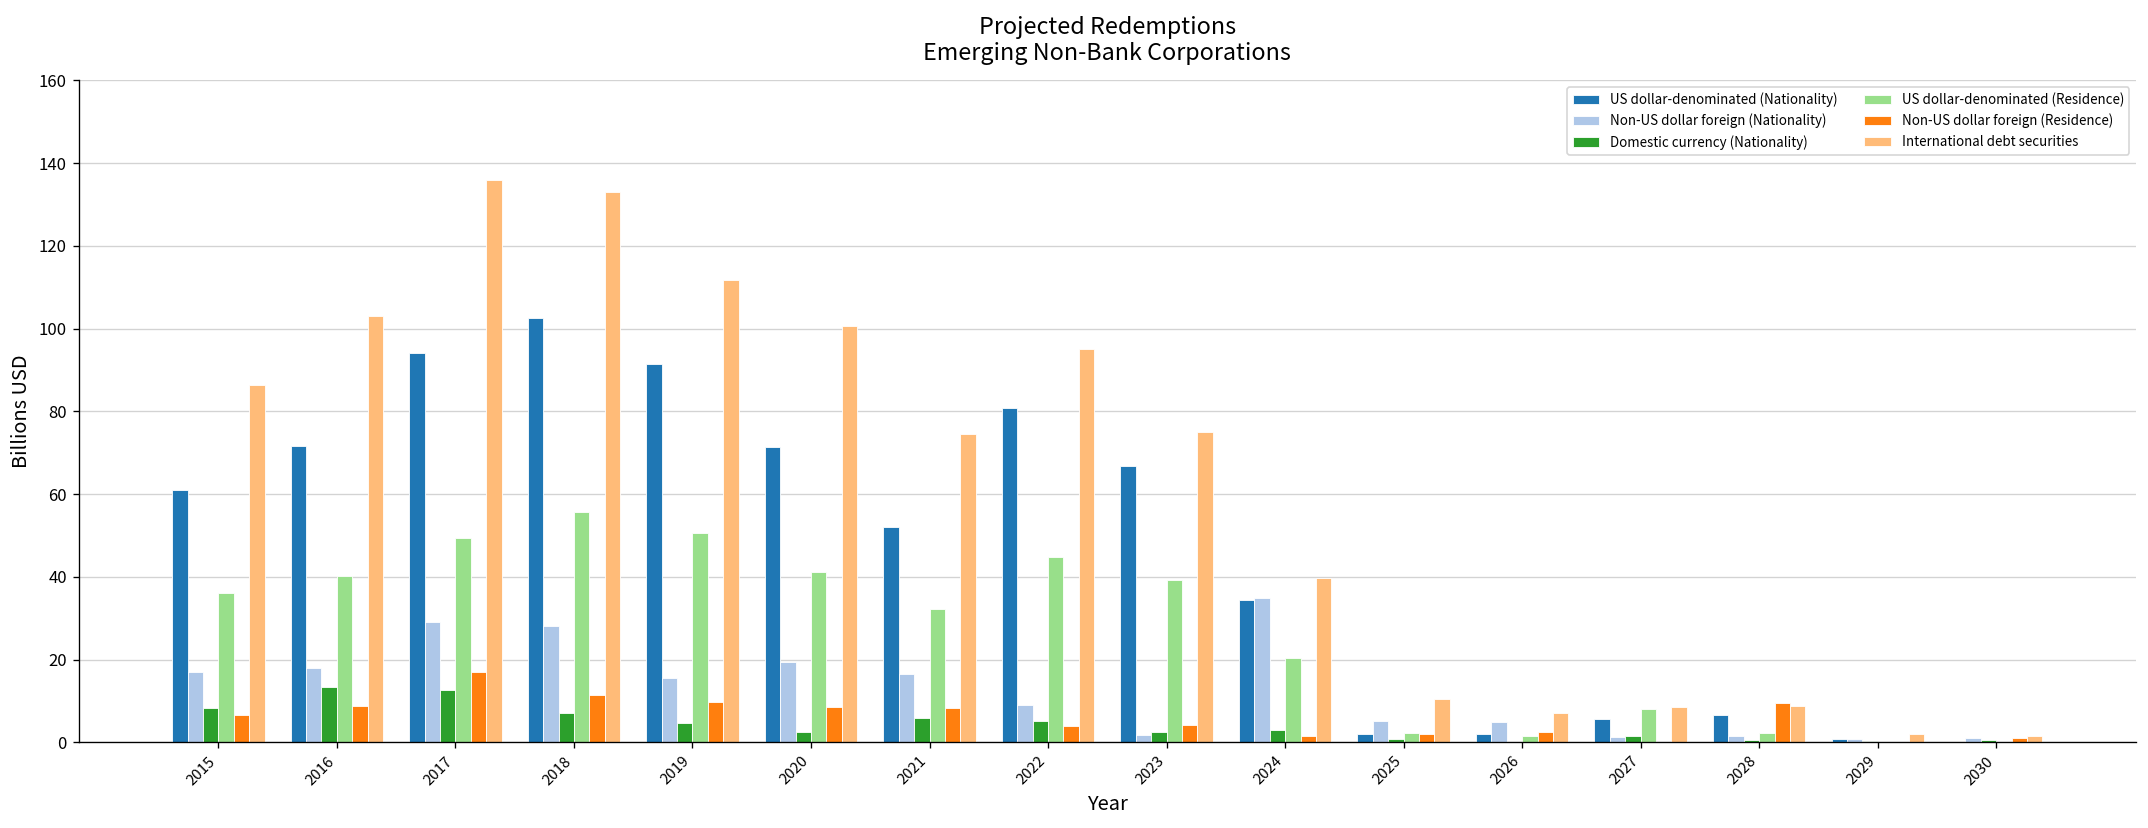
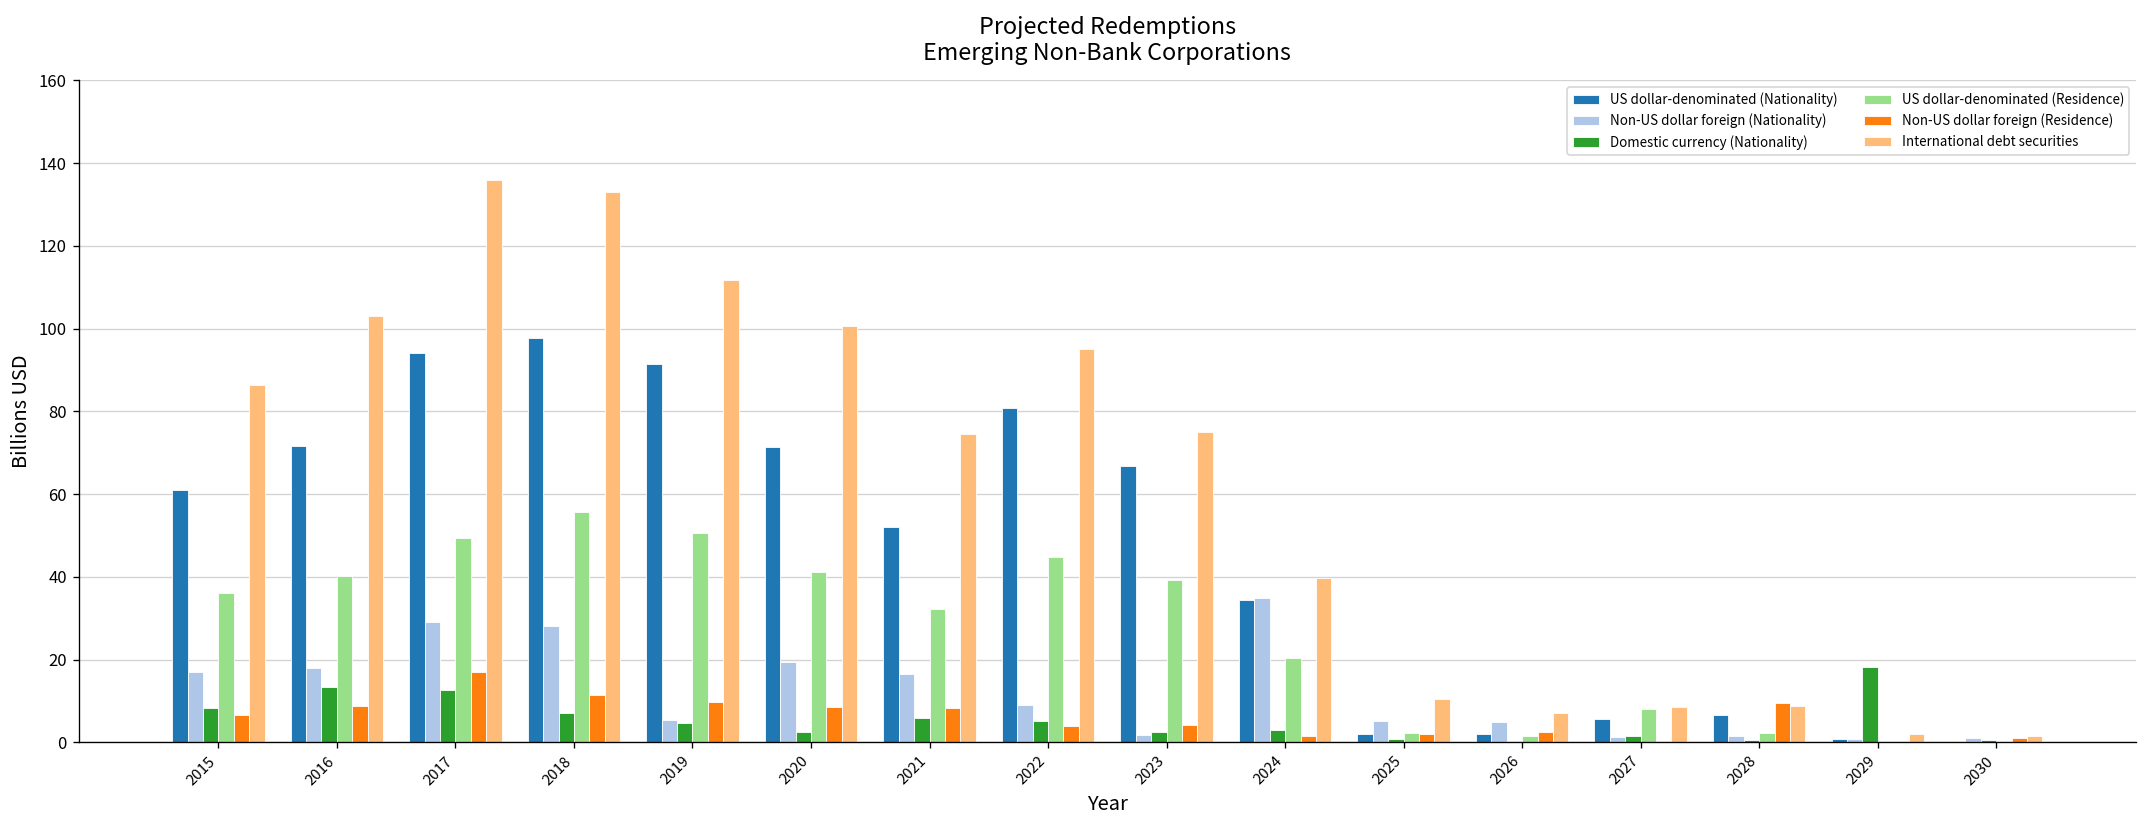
  {
    "US dollar-denominated (Nationality)": {
      "2015": 61,
      "2016": 72,
      "2017": 94,
-     "2018": 103,
+     "2018": 98,
      "2019": 91,
      "2020": 71,
      "2021": 52,
      "2022": 81,
      "2023": 67,
      "2024": 34,
      "2025": 2,
      "2026": 2,
      "2027": 6,
      "2028": 7,
      "2029": 1
    },
    "Non-US dollar foreign (Nationality)": {
      "2015": 17,
      "2016": 18,
      "2017": 29,
      "2018": 28,
-     "2019": 16,
+     "2019": 6,
      "2020": 19,
      "2021": 17,
      "2022": 9,
      "2023": 2,
      "2024": 35,
      "2025": 5,
      "2026": 5,
      "2027": 1,
      "2028": 1,
      "2029": 1,
      "2030": 1
    },
    "Domestic currency (Nationality)": {
      "2015": 8,
      "2016": 13,
      "2017": 13,
      "2018": 7,
      "2019": 5,
      "2020": 3,
      "2021": 6,
      "2022": 5,
      "2023": 3,
      "2024": 3,
      "2025": 1,
      "2027": 2,
-     "2029": 0
+     "2029": 18
    },
    "US dollar-denominated (Residence)": {
      "2015": 36,
      "2016": 40,
      "2017": 49,
      "2018": 56,
      "2019": 51,
      "2020": 41,
      "2021": 32,
      "2022": 45,
      "2023": 39,
      "2024": 20,
      "2025": 2,
      "2026": 2,
      "2027": 8,
      "2028": 2,
      "2029": 0
    },
    "Non-US dollar foreign (Residence)": {
      "2015": 7,
      "2016": 9,
      "2017": 17,
      "2018": 11,
      "2019": 10,
      "2020": 9,
      "2021": 8,
      "2022": 4,
      "2023": 4,
      "2024": 2,
      "2025": 2,
      "2026": 3,
      "2028": 9,
      "2030": 1
    },
    "International debt securities": {
      "2015": 86,
      "2016": 103,
      "2017": 136,
      "2018": 133,
      "2019": 112,
      "2020": 101,
      "2021": 74,
      "2022": 95,
      "2023": 75,
      "2024": 40,
      "2025": 11,
      "2026": 7,
      "2027": 9,
      "2028": 9,
      "2029": 2,
      "2030": 2
    }
  }
